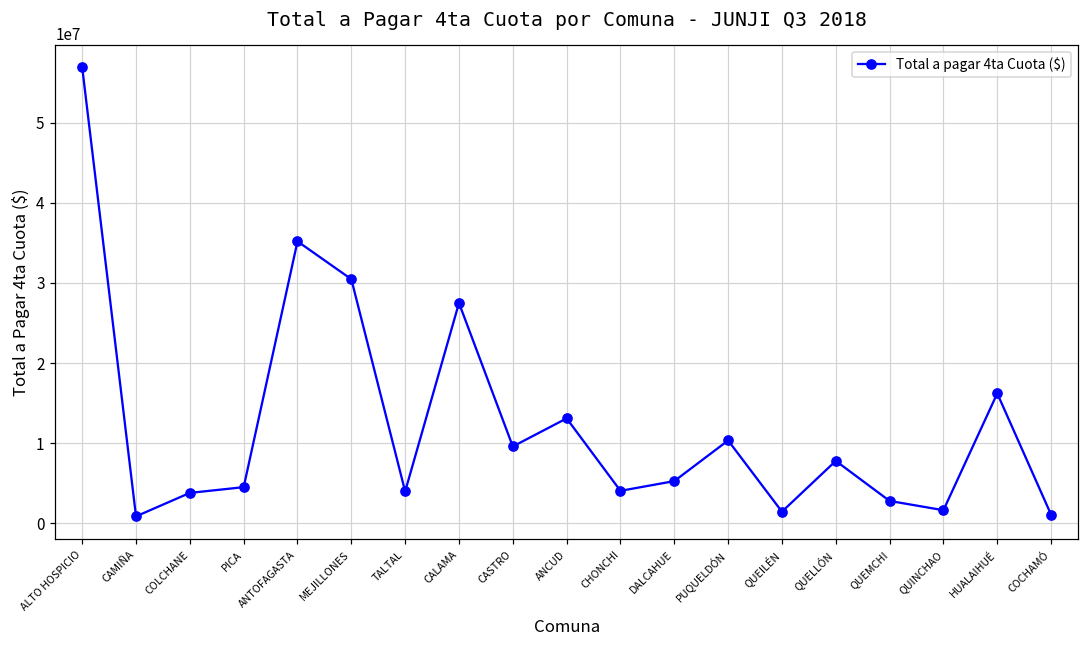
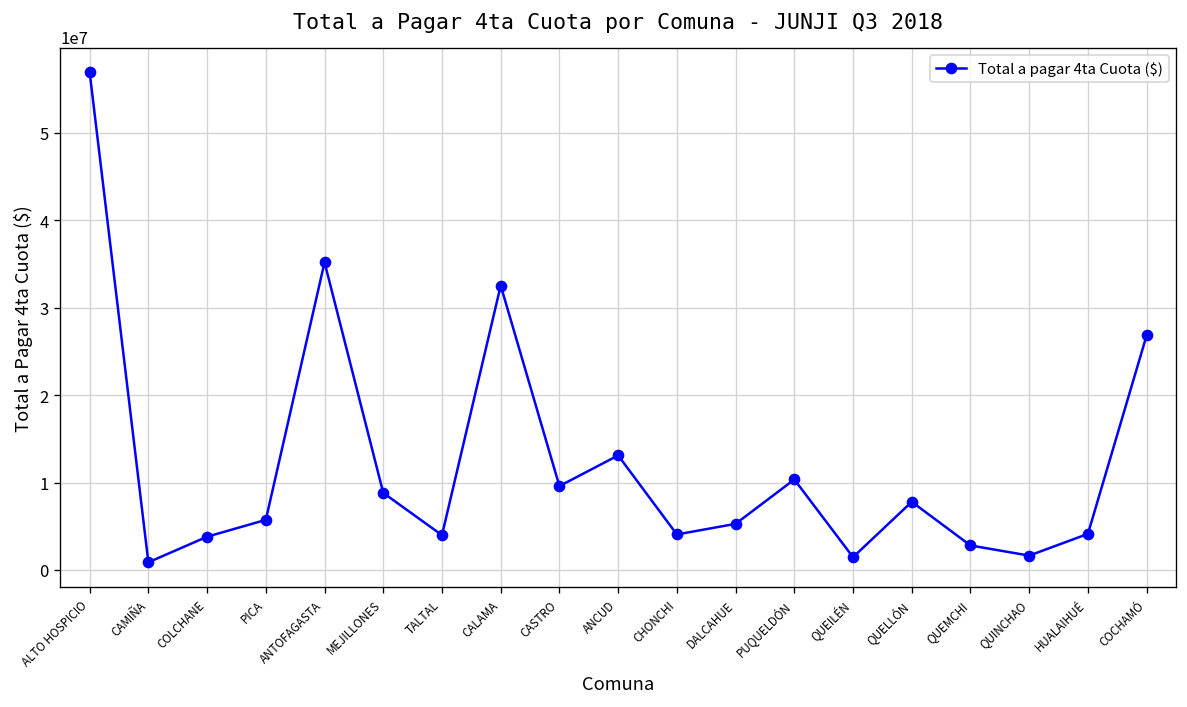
  {
    "ALTO HOSPICIO": 57000000,
    "CAMIÑA": 1000000,
    "COLCHANE": 4000000,
-   "PICA": 5000000,
+   "PICA": 6000000,
    "ANTOFAGASTA": 35000000,
-   "MEJILLONES": 30000000,
+   "MEJILLONES": 9000000,
    "TALTAL": 4000000,
-   "CALAMA": 27000000,
+   "CALAMA": 33000000,
    "CASTRO": 10000000,
    "ANCUD": 13000000,
    "CHONCHI": 4000000,
    "DALCAHUE": 5000000,
    "PUQUELDÓN": 10000000,
    "QUEILÉN": 1000000,
    "QUELLÓN": 8000000,
    "QUEMCHI": 3000000,
    "QUINCHAO": 2000000,
-   "HUALAIHUÉ": 16000000,
-   "COCHAMÓ": 1000000
+   "HUALAIHUÉ": 4000000,
+   "COCHAMÓ": 27000000
  }
